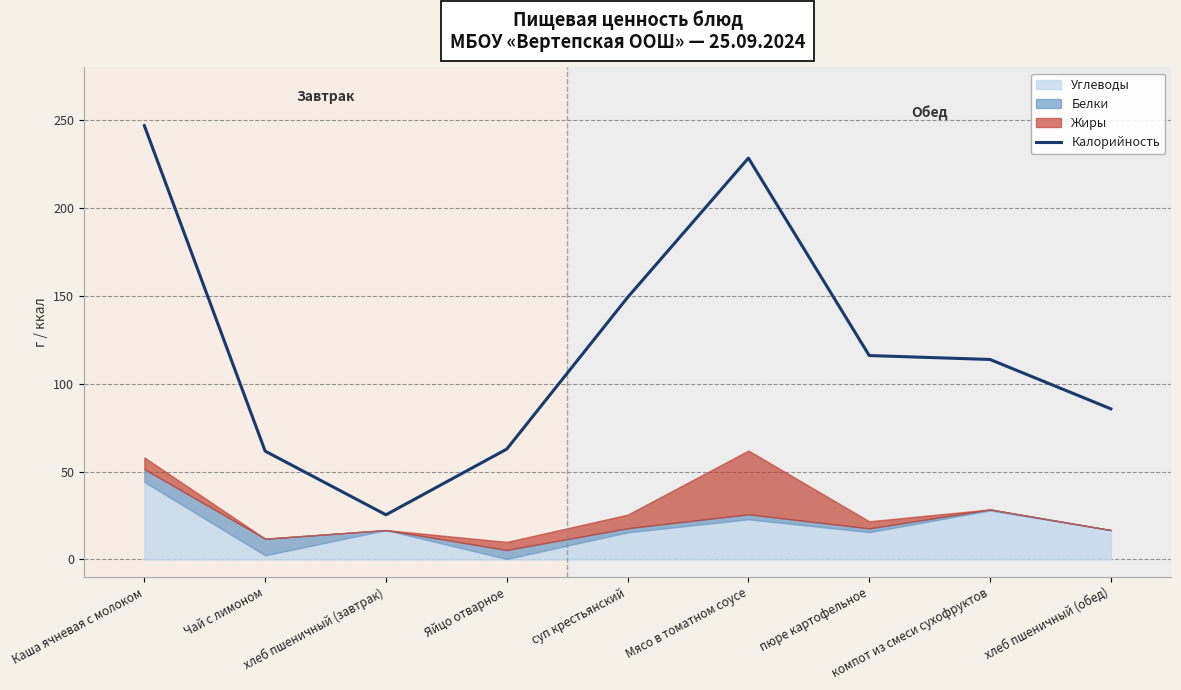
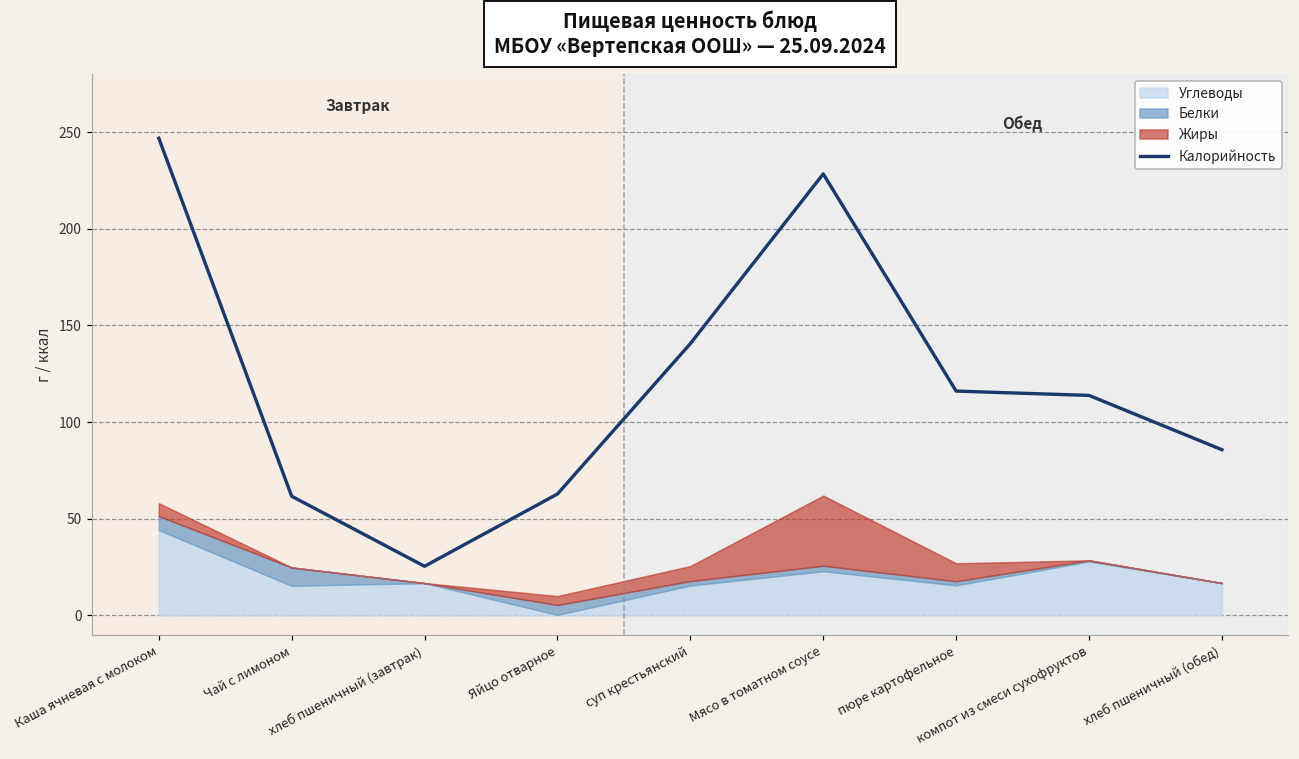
  {
    "Калорийность": {
      "Каша ячневая с молоком": 247,
      "Чай с лимоном": 62,
      "хлеб пшеничный (завтрак)": 25,
      "Яйцо отварное": 63,
-     "суп крестьянский": 149,
+     "суп крестьянский": 141,
      "Мясо в томатном соусе": 228,
      "пюре картофельное": 116,
      "компот из смеси сухофруктов": 114,
      "хлеб пшеничный (обед)": 86
    },
    "Углеводы": {
      "Каша ячневая с молоком": 44,
-     "Чай с лимоном": 2,
+     "Чай с лимоном": 15,
      "суп крестьянский": 15,
      "Мясо в томатном соусе": 23,
      "пюре картофельное": 16
    },
    "Белки": {
      "Каша ячневая с молоком": 7,
      "Яйцо отварное": 5,
      "суп крестьянский": 2,
      "Мясо в томатном соусе": 3,
      "пюре картофельное": 2
    },
    "Жиры": {
      "Каша ячневая с молоком": 7,
      "Яйцо отварное": 5,
      "суп крестьянский": 8,
      "Мясо в томатном соусе": 36,
-     "пюре картофельное": 4
+     "пюре картофельное": 9
    }
  }
